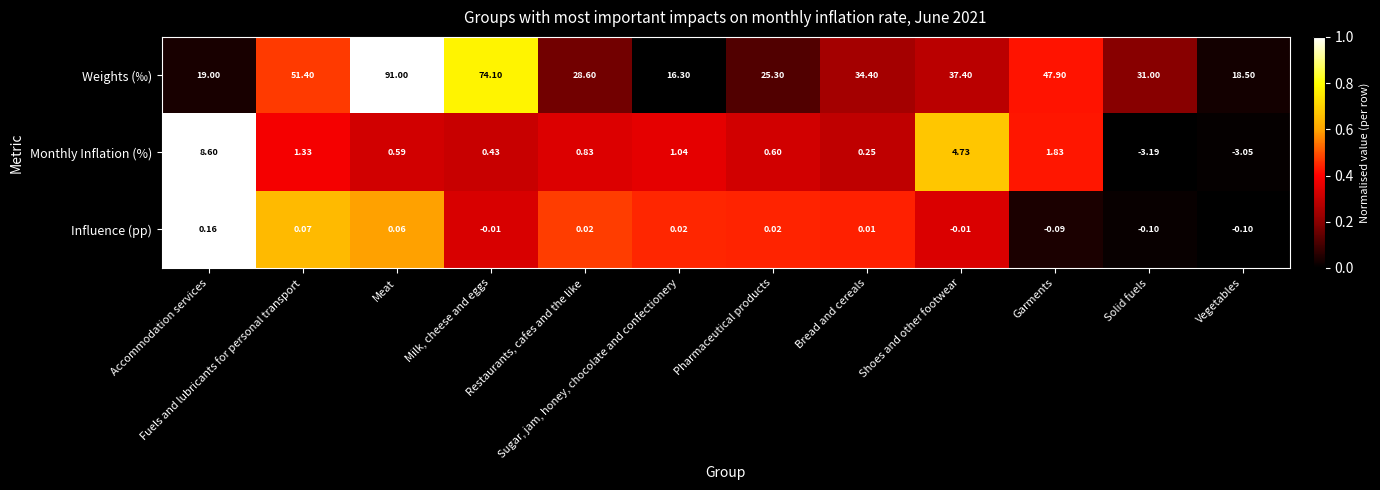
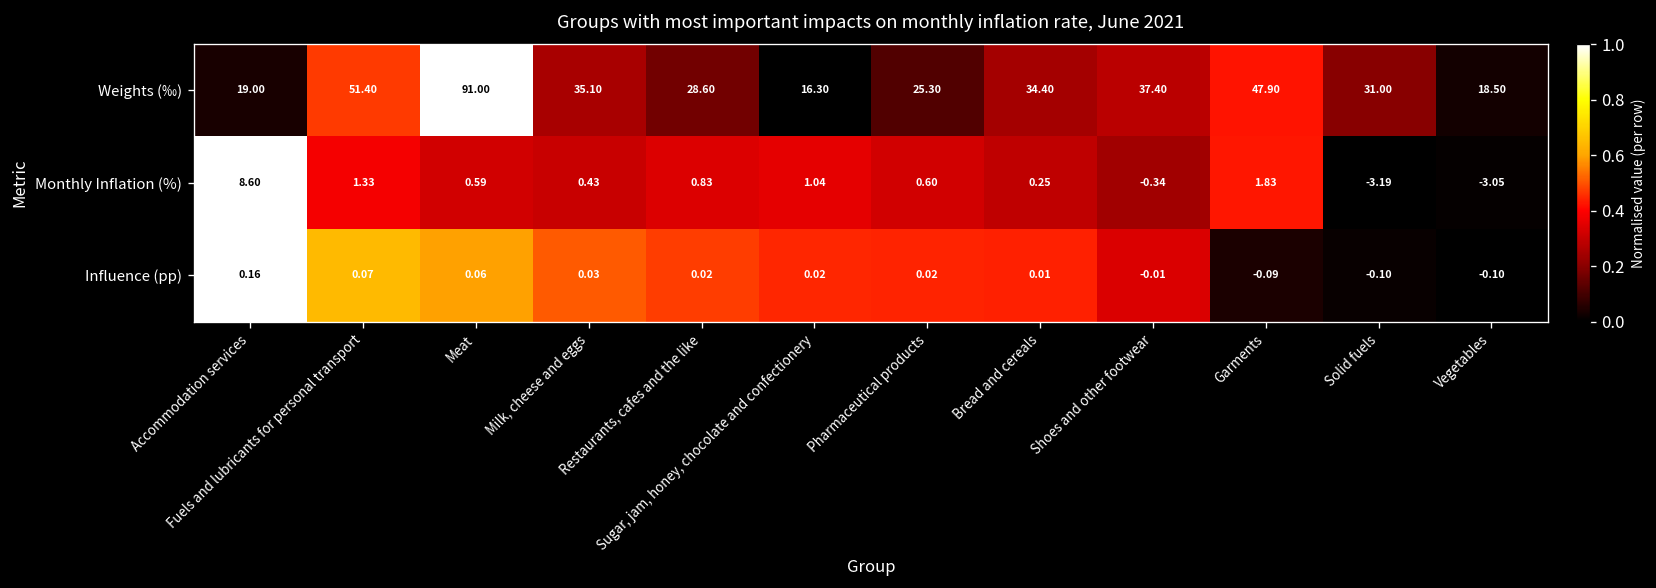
  {
    "Weights (‰)": {
      "Accommodation services": 19.00,
      "Fuels and lubricants for personal transport": 51.40,
      "Meat": 91.00,
-     "Milk, cheese and eggs": 74.10,
+     "Milk, cheese and eggs": 35.10,
      "Restaurants, cafes and the like": 28.60,
      "Sugar, jam, honey, chocolate and confectionery": 16.30,
      "Pharmaceutical products": 25.30,
      "Bread and cereals": 34.40,
      "Shoes and other footwear": 37.40,
      "Garments": 47.90,
      "Solid fuels": 31.00,
      "Vegetables": 18.50
    },
    "Monthly Inflation (%)": {
      "Accommodation services": 8.60,
      "Fuels and lubricants for personal transport": 1.33,
      "Meat": 0.59,
      "Milk, cheese and eggs": 0.43,
      "Restaurants, cafes and the like": 0.83,
      "Sugar, jam, honey, chocolate and confectionery": 1.04,
      "Pharmaceutical products": 0.60,
      "Bread and cereals": 0.25,
-     "Shoes and other footwear": 4.73,
+     "Shoes and other footwear": -0.34,
      "Garments": 1.83,
      "Solid fuels": -3.19,
      "Vegetables": -3.05
    },
    "Influence (pp)": {
      "Accommodation services": 0.16,
      "Fuels and lubricants for personal transport": 0.07,
      "Meat": 0.06,
-     "Milk, cheese and eggs": -0.01,
+     "Milk, cheese and eggs": 0.03,
      "Restaurants, cafes and the like": 0.02,
      "Sugar, jam, honey, chocolate and confectionery": 0.02,
      "Pharmaceutical products": 0.02,
      "Bread and cereals": 0.01,
      "Shoes and other footwear": -0.01,
      "Garments": -0.09,
      "Solid fuels": -0.10,
      "Vegetables": -0.10
    }
  }
